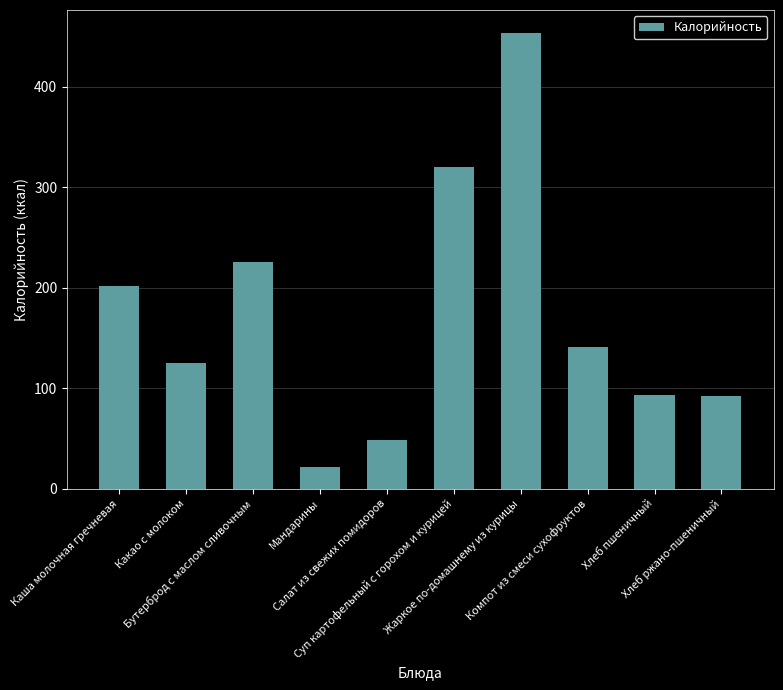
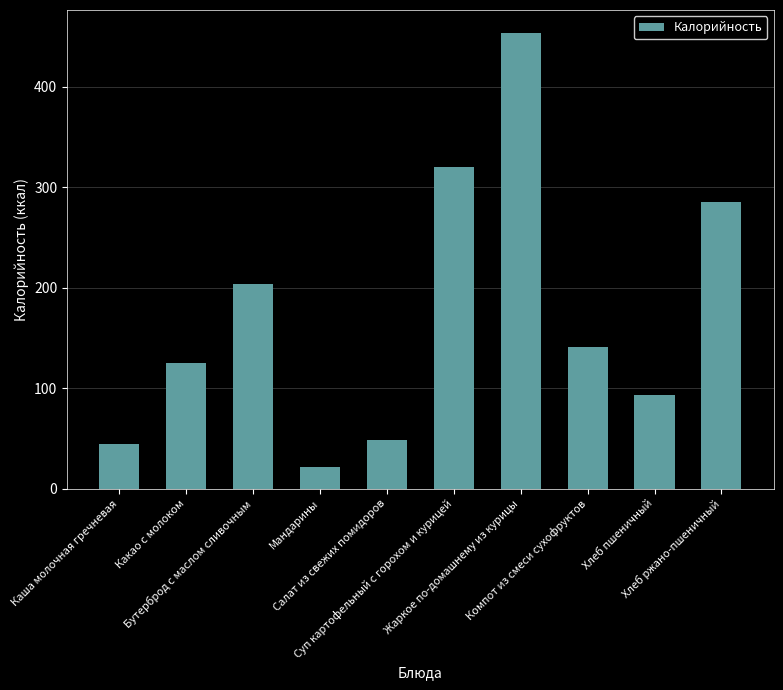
  {
-   "Каша молочная гречневая": 202,
+   "Каша молочная гречневая": 44,
    "Какао с молоком": 125,
-   "Бутерброд с маслом сливочным": 226,
+   "Бутерброд с маслом сливочным": 204,
    "Мандарины": 21,
    "Салат из свежих помидоров": 48,
    "Суп картофельный с горохом и курицей": 321,
    "Жаркое по-домашнему из курицы": 454,
    "Компот из смеси сухофруктов": 141,
    "Хлеб пшеничный": 94,
-   "Хлеб ржано-пшеничный": 92
+   "Хлеб ржано-пшеничный": 285
  }
